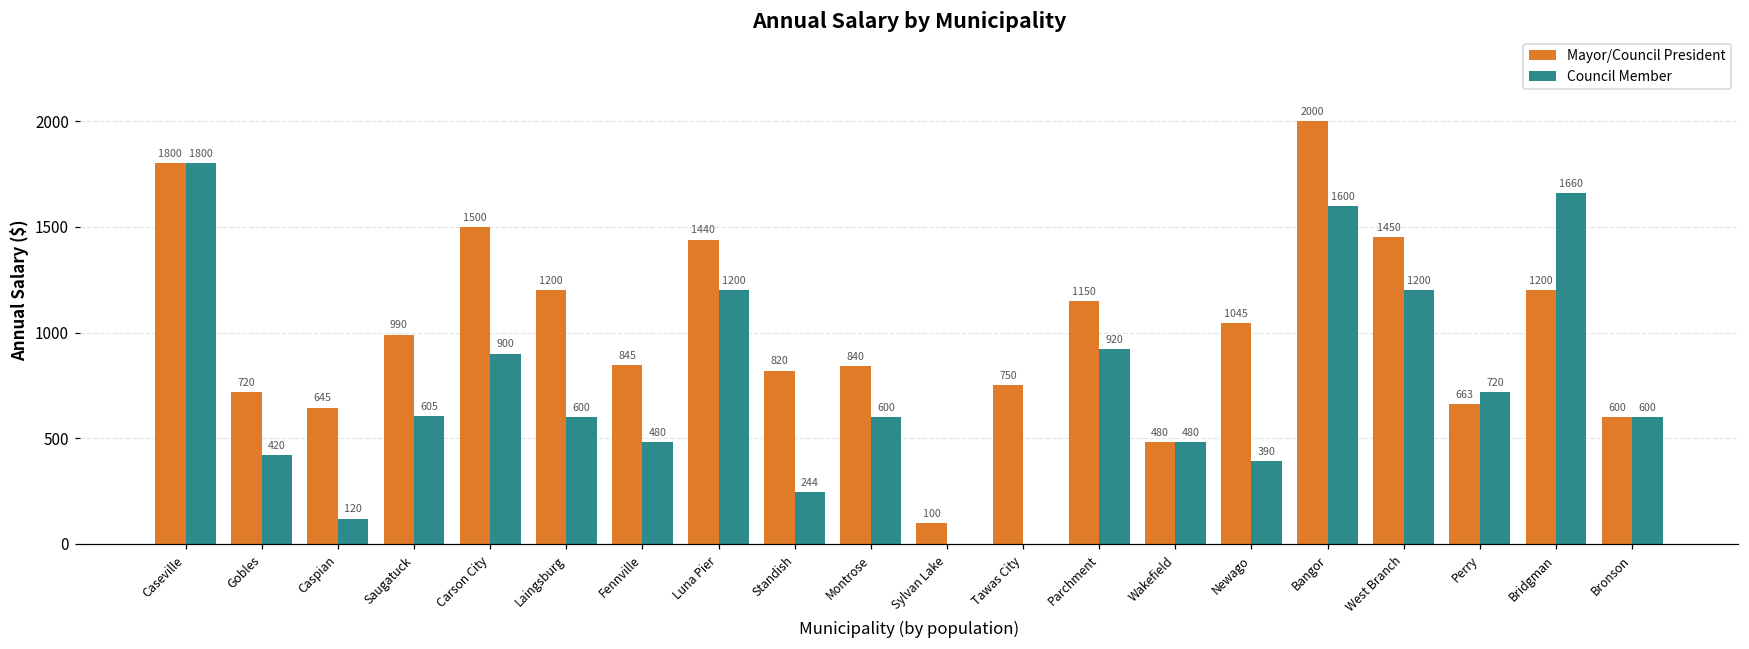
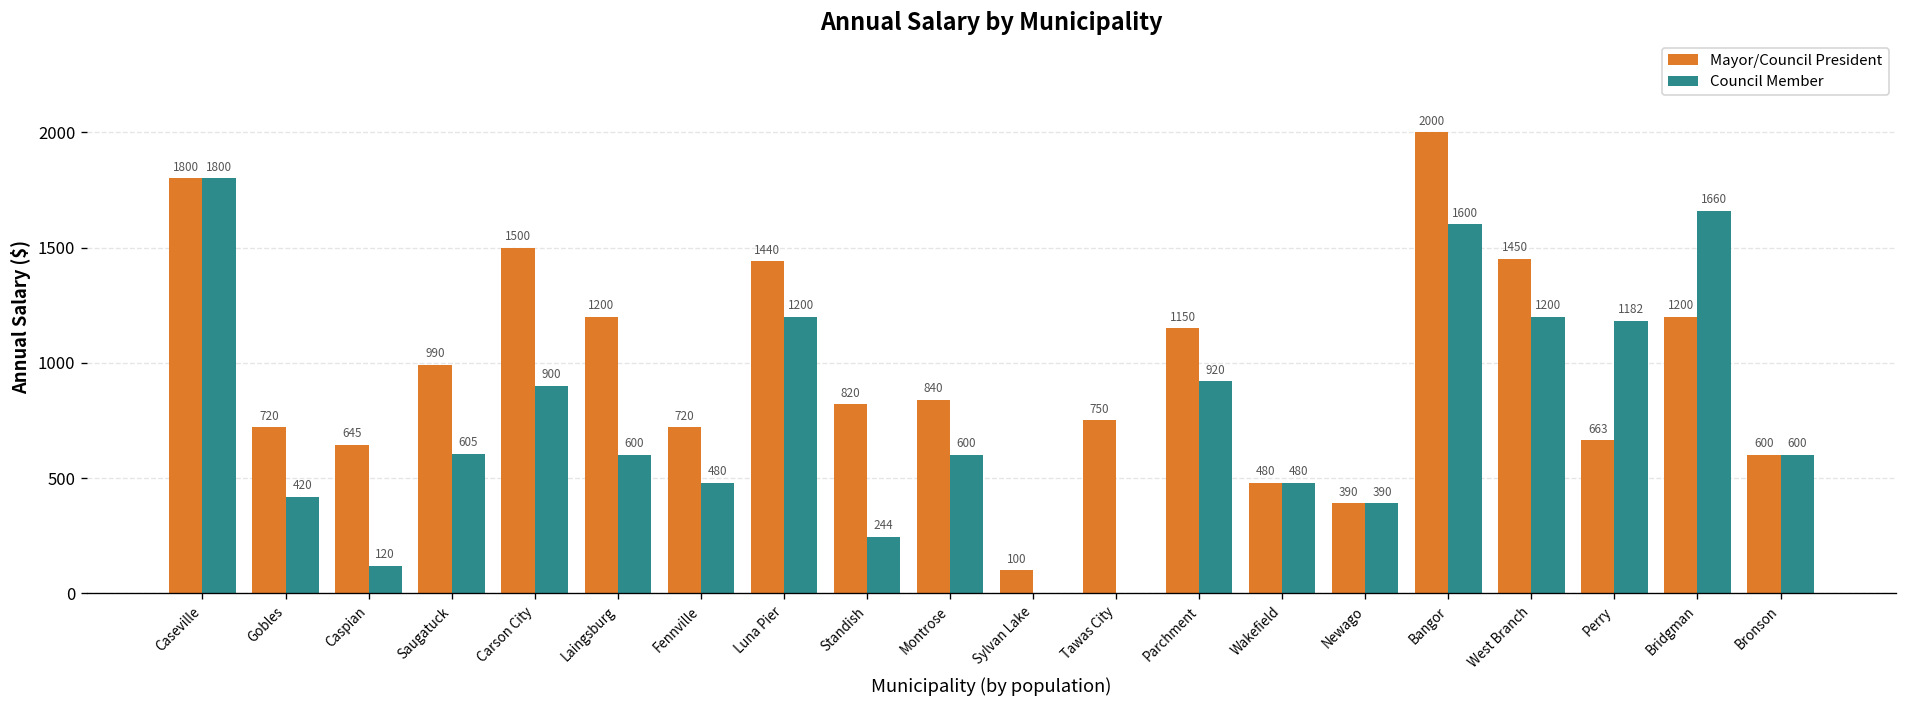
  {
    "Mayor/Council President": {
      "Caseville": 1800,
      "Gobles": 720,
      "Caspian": 645,
      "Saugatuck": 990,
      "Carson City": 1500,
      "Laingsburg": 1200,
-     "Fennville": 845,
+     "Fennville": 720,
      "Luna Pier": 1440,
      "Standish": 820,
      "Montrose": 840,
      "Sylvan Lake": 100,
      "Tawas City": 750,
      "Parchment": 1150,
      "Wakefield": 480,
-     "Newago": 1045,
+     "Newago": 390,
      "Bangor": 2000,
      "West Branch": 1450,
      "Perry": 663,
      "Bridgman": 1200,
      "Bronson": 600
    },
    "Council Member": {
      "Caseville": 1800,
      "Gobles": 420,
      "Caspian": 120,
      "Saugatuck": 605,
      "Carson City": 900,
      "Laingsburg": 600,
      "Fennville": 480,
      "Luna Pier": 1200,
      "Standish": 244,
      "Montrose": 600,
      "Parchment": 920,
      "Wakefield": 480,
      "Newago": 390,
      "Bangor": 1600,
      "West Branch": 1200,
-     "Perry": 720,
+     "Perry": 1182,
      "Bridgman": 1660,
      "Bronson": 600
    }
  }
